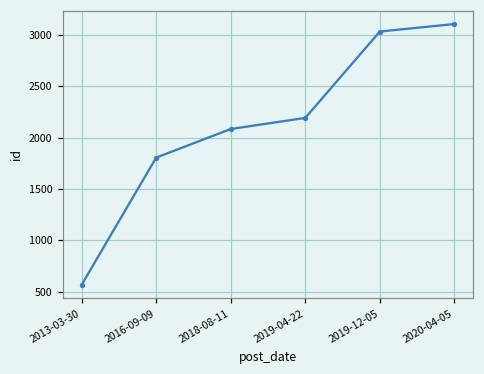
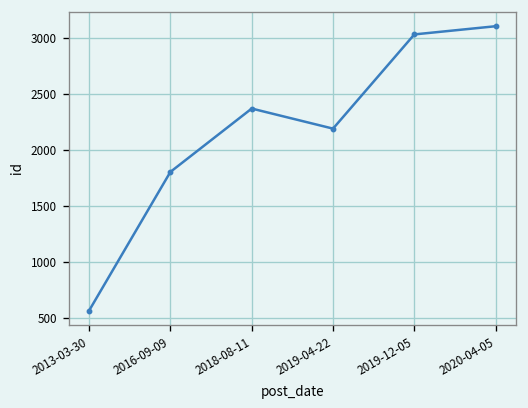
  {
    "2013-03-30": 600,
    "2016-09-09": 1800,
-   "2018-08-11": 2100,
+   "2018-08-11": 2400,
    "2019-04-22": 2200,
    "2019-12-05": 3000,
    "2020-04-05": 3100
  }
